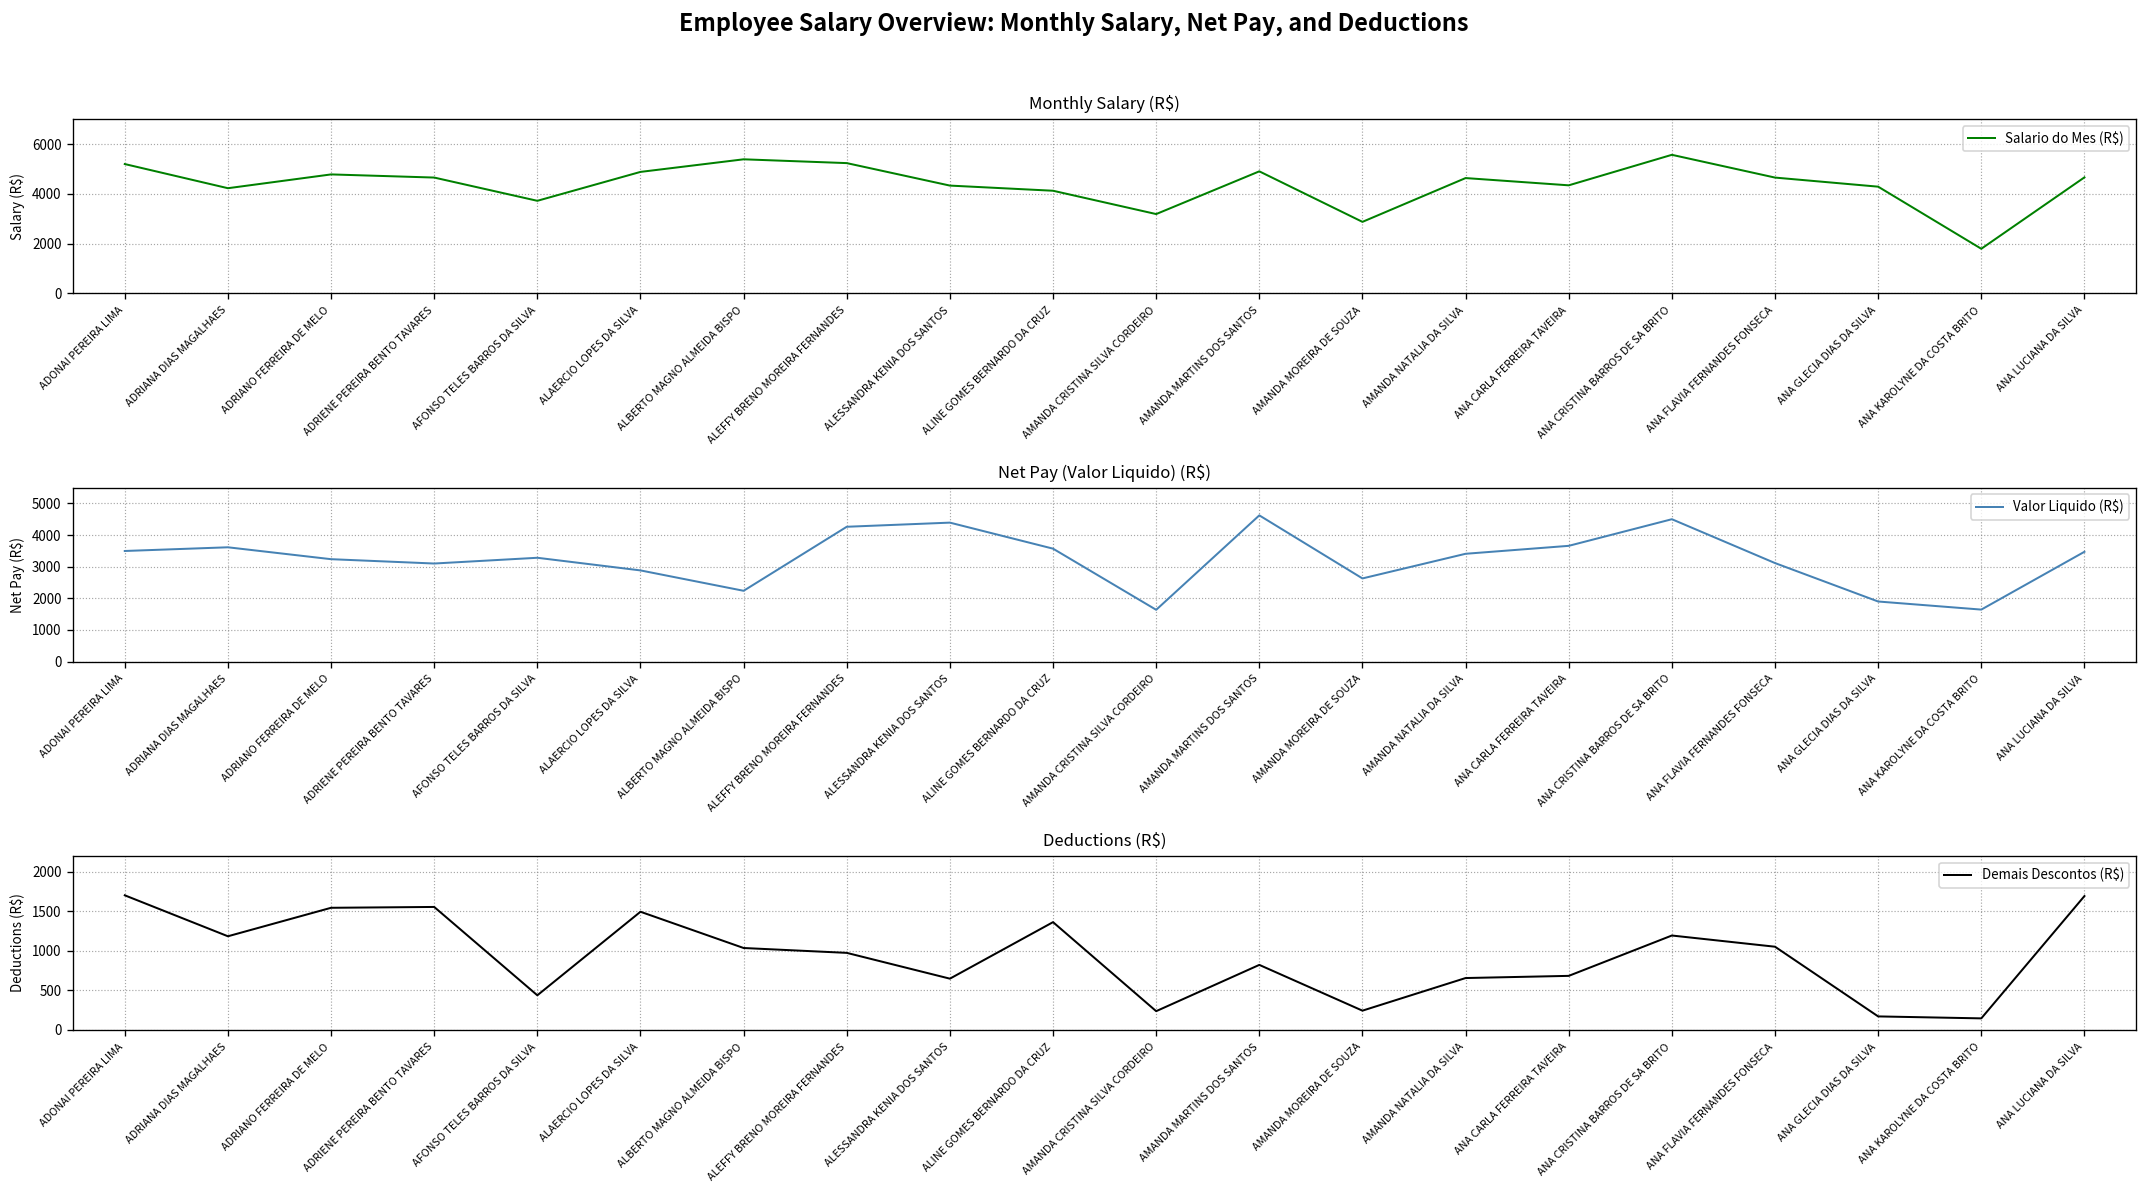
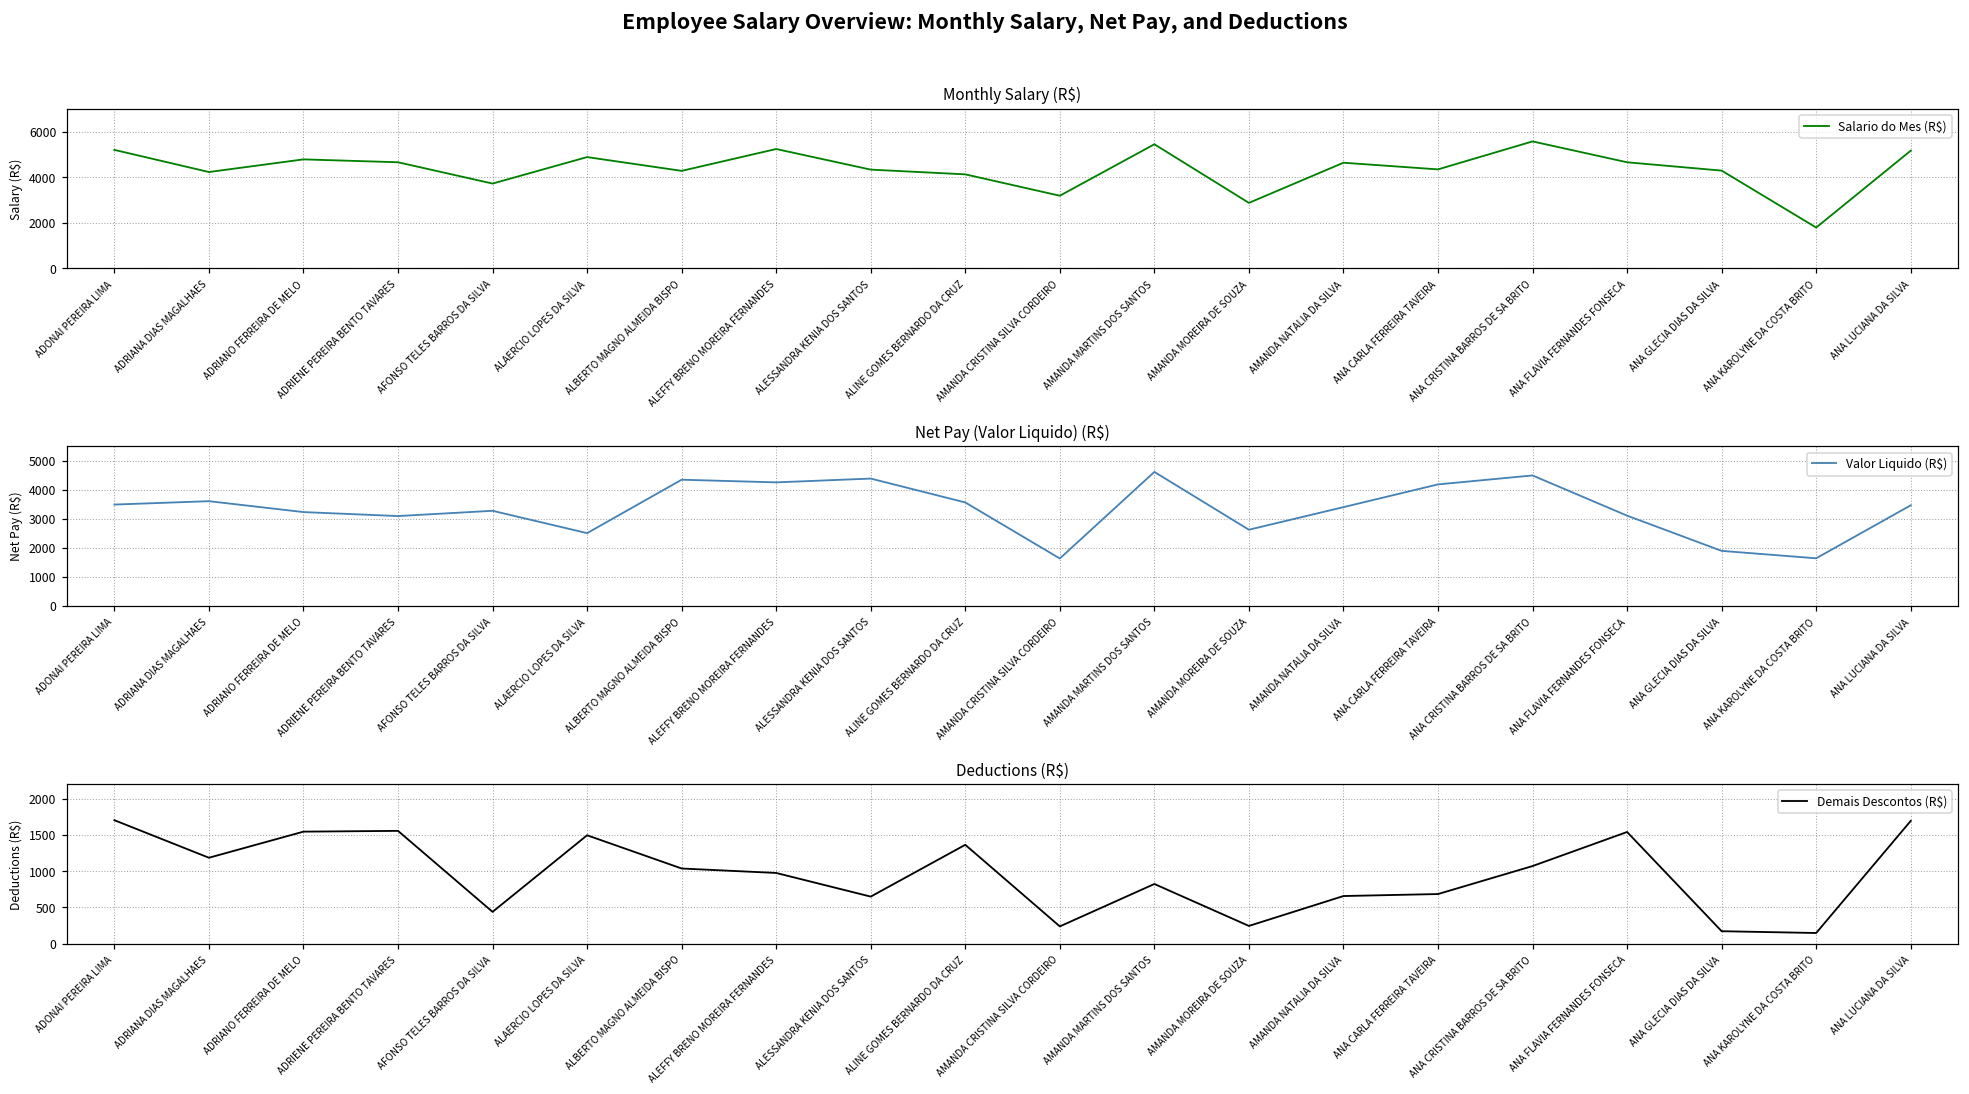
  {
    "Monthly Salary (R$)": {
      "ADONAI PEREIRA LIMA": 5200,
      "ADRIANA DIAS MAGALHAES": 4200,
      "ADRIANO FERREIRA DE MELO": 4800,
      "ADRIENE PEREIRA BENTO TAVARES": 4700,
      "AFONSO TELES BARROS DA SILVA": 3700,
      "ALAERCIO LOPES DA SILVA": 4900,
-     "ALBERTO MAGNO ALMEIDA BISPO": 5400,
+     "ALBERTO MAGNO ALMEIDA BISPO": 4300,
      "ALEFFY BRENO MOREIRA FERNANDES": 5200,
      "ALESSANDRA KENIA DOS SANTOS": 4300,
      "ALINE GOMES BERNARDO DA CRUZ": 4100,
      "AMANDA CRISTINA SILVA CORDEIRO": 3200,
-     "AMANDA MARTINS DOS SANTOS": 4900,
+     "AMANDA MARTINS DOS SANTOS": 5400,
      "AMANDA MOREIRA DE SOUZA": 2900,
      "AMANDA NATALIA DA SILVA": 4600,
      "ANA CARLA FERREIRA TAVEIRA": 4300,
      "ANA CRISTINA BARROS DE SA BRITO": 5600,
      "ANA FLAVIA FERNANDES FONSECA": 4700,
      "ANA GLECIA DIAS DA SILVA": 4300,
      "ANA KAROLYNE DA COSTA BRITO": 1800,
-     "ANA LUCIANA DA SILVA": 4700
+     "ANA LUCIANA DA SILVA": 5200
    },
    "Net Pay (Valor Liquido) (R$)": {
      "ADONAI PEREIRA LIMA": 3500,
      "ADRIANA DIAS MAGALHAES": 3600,
      "ADRIANO FERREIRA DE MELO": 3200,
      "ADRIENE PEREIRA BENTO TAVARES": 3100,
      "AFONSO TELES BARROS DA SILVA": 3300,
-     "ALAERCIO LOPES DA SILVA": 2900,
-     "ALBERTO MAGNO ALMEIDA BISPO": 2200,
+     "ALAERCIO LOPES DA SILVA": 2500,
+     "ALBERTO MAGNO ALMEIDA BISPO": 4400,
      "ALEFFY BRENO MOREIRA FERNANDES": 4300,
      "ALESSANDRA KENIA DOS SANTOS": 4400,
      "ALINE GOMES BERNARDO DA CRUZ": 3600,
      "AMANDA CRISTINA SILVA CORDEIRO": 1600,
      "AMANDA MARTINS DOS SANTOS": 4600,
      "AMANDA MOREIRA DE SOUZA": 2600,
      "AMANDA NATALIA DA SILVA": 3400,
-     "ANA CARLA FERREIRA TAVEIRA": 3700,
+     "ANA CARLA FERREIRA TAVEIRA": 4200,
      "ANA CRISTINA BARROS DE SA BRITO": 4500,
      "ANA FLAVIA FERNANDES FONSECA": 3100,
      "ANA GLECIA DIAS DA SILVA": 1900,
      "ANA KAROLYNE DA COSTA BRITO": 1600,
      "ANA LUCIANA DA SILVA": 3500
    },
    "Deductions (R$)": {
      "ADONAI PEREIRA LIMA": 1700,
      "ADRIANA DIAS MAGALHAES": 1200,
      "ADRIANO FERREIRA DE MELO": 1500,
      "ADRIENE PEREIRA BENTO TAVARES": 1600,
      "AFONSO TELES BARROS DA SILVA": 400,
      "ALAERCIO LOPES DA SILVA": 1500,
      "ALBERTO MAGNO ALMEIDA BISPO": 1000,
      "ALEFFY BRENO MOREIRA FERNANDES": 1000,
      "ALESSANDRA KENIA DOS SANTOS": 600,
      "ALINE GOMES BERNARDO DA CRUZ": 1400,
      "AMANDA CRISTINA SILVA CORDEIRO": 200,
      "AMANDA MARTINS DOS SANTOS": 800,
      "AMANDA MOREIRA DE SOUZA": 200,
      "AMANDA NATALIA DA SILVA": 700,
      "ANA CARLA FERREIRA TAVEIRA": 700,
-     "ANA CRISTINA BARROS DE SA BRITO": 1200,
-     "ANA FLAVIA FERNANDES FONSECA": 1100,
+     "ANA CRISTINA BARROS DE SA BRITO": 1100,
+     "ANA FLAVIA FERNANDES FONSECA": 1500,
      "ANA GLECIA DIAS DA SILVA": 200,
      "ANA KAROLYNE DA COSTA BRITO": 100,
      "ANA LUCIANA DA SILVA": 1700
    }
  }
